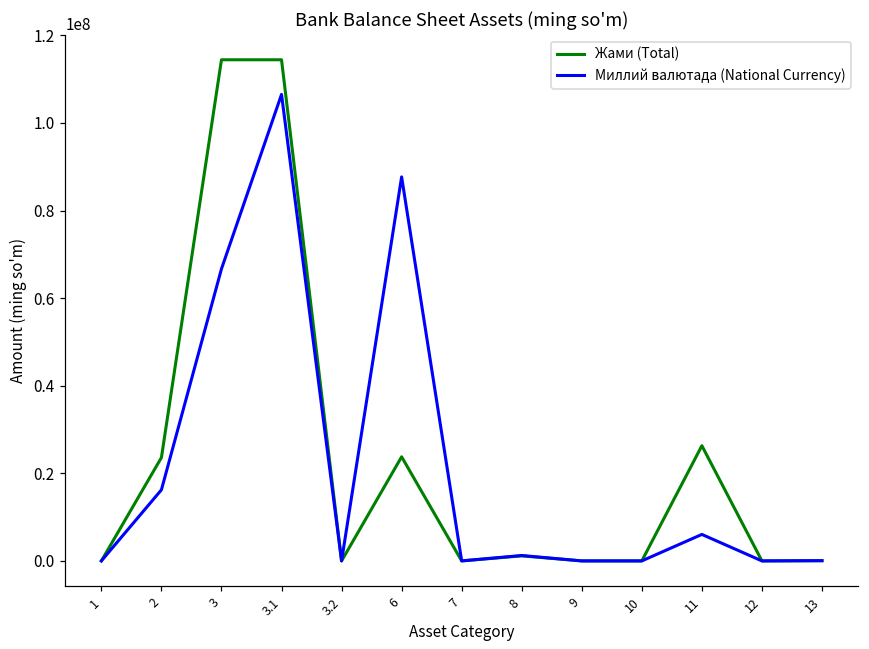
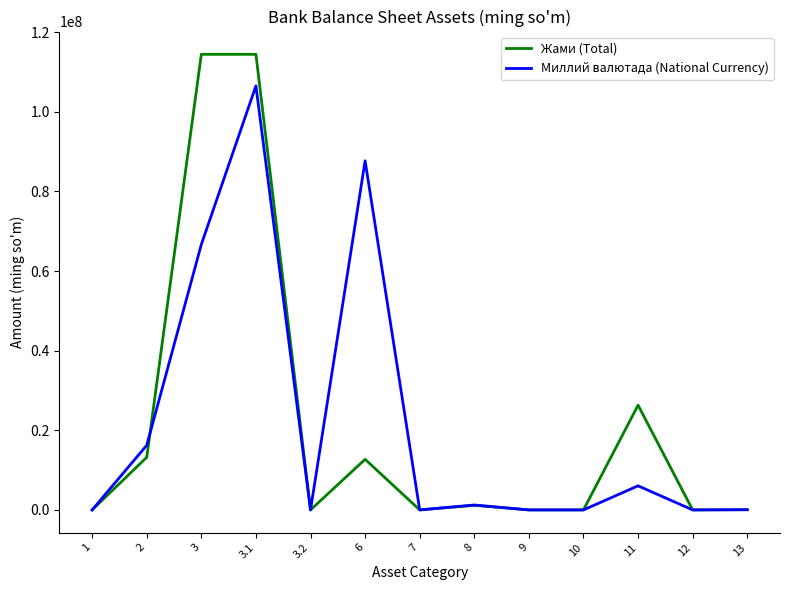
  {
    "Жами (Total)": {
-     "2": 24000000,
+     "2": 13000000,
      "3": 114000000,
      "3.1": 114000000,
-     "6": 24000000,
+     "6": 13000000,
      "11": 26000000
    },
    "Миллий валютада (National Currency)": {
      "2": 16000000,
      "3": 67000000,
      "3.1": 107000000,
      "6": 88000000,
      "11": 6000000
    }
  }
